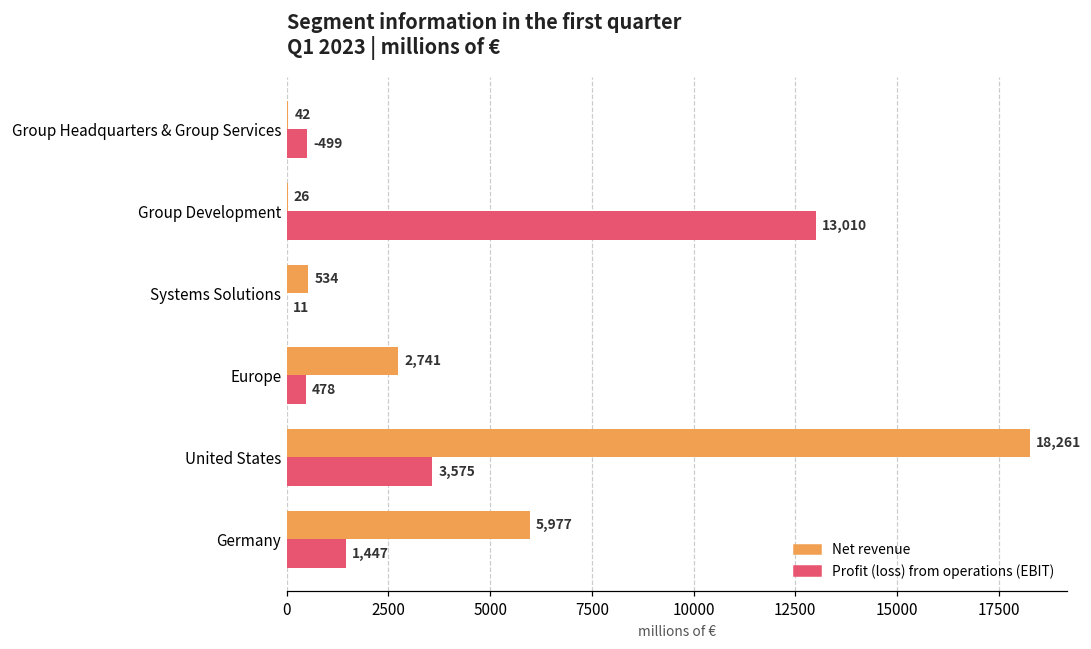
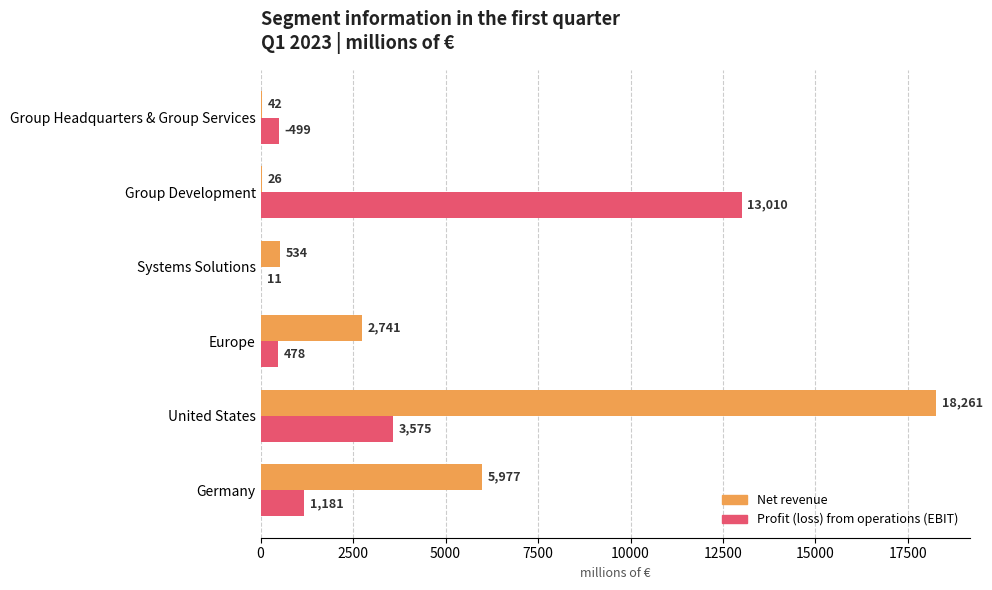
  {
    "Net revenue": {
      "Group Headquarters & Group Services": "42",
      "Group Development": "26",
      "Systems Solutions": "534",
      "Europe": "2,741",
      "United States": "18,261",
      "Germany": "5,977"
    },
    "Profit (loss) from operations (EBIT)": {
      "Group Development": "13,010",
      "Systems Solutions": "11",
      "Europe": "478",
      "United States": "3,575",
-     "Germany": "1,447"
+     "Germany": "1,181"
    }
  }
